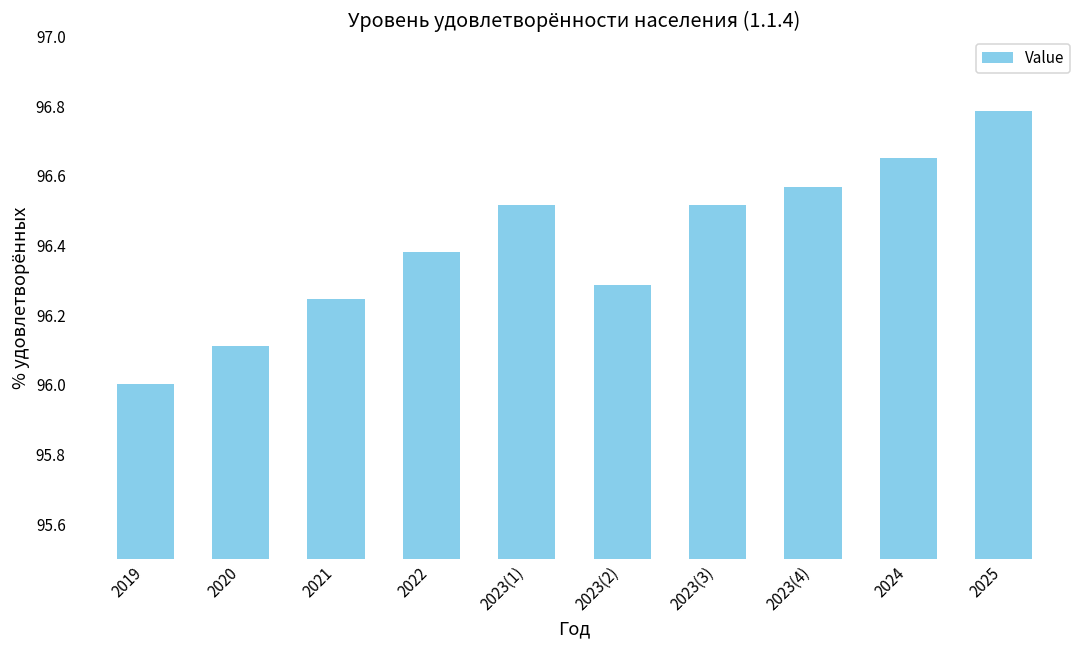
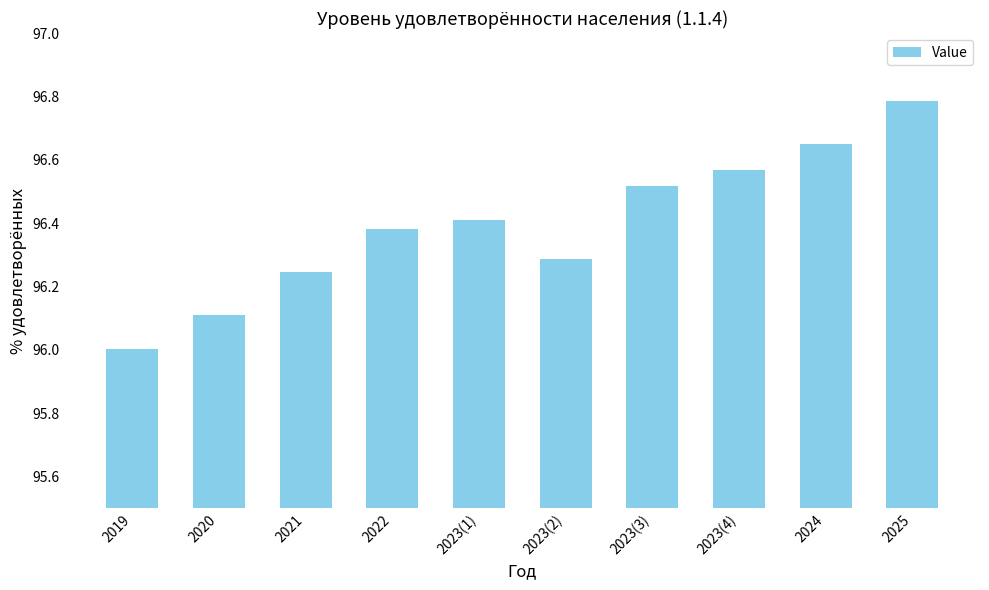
  {
    "2019": 96.00,
    "2020": 96.11,
    "2021": 96.25,
    "2022": 96.38,
-   "2023(1)": 96.52,
+   "2023(1)": 96.41,
    "2023(2)": 96.29,
    "2023(3)": 96.52,
    "2023(4)": 96.57,
    "2024": 96.65,
    "2025": 96.79
  }
